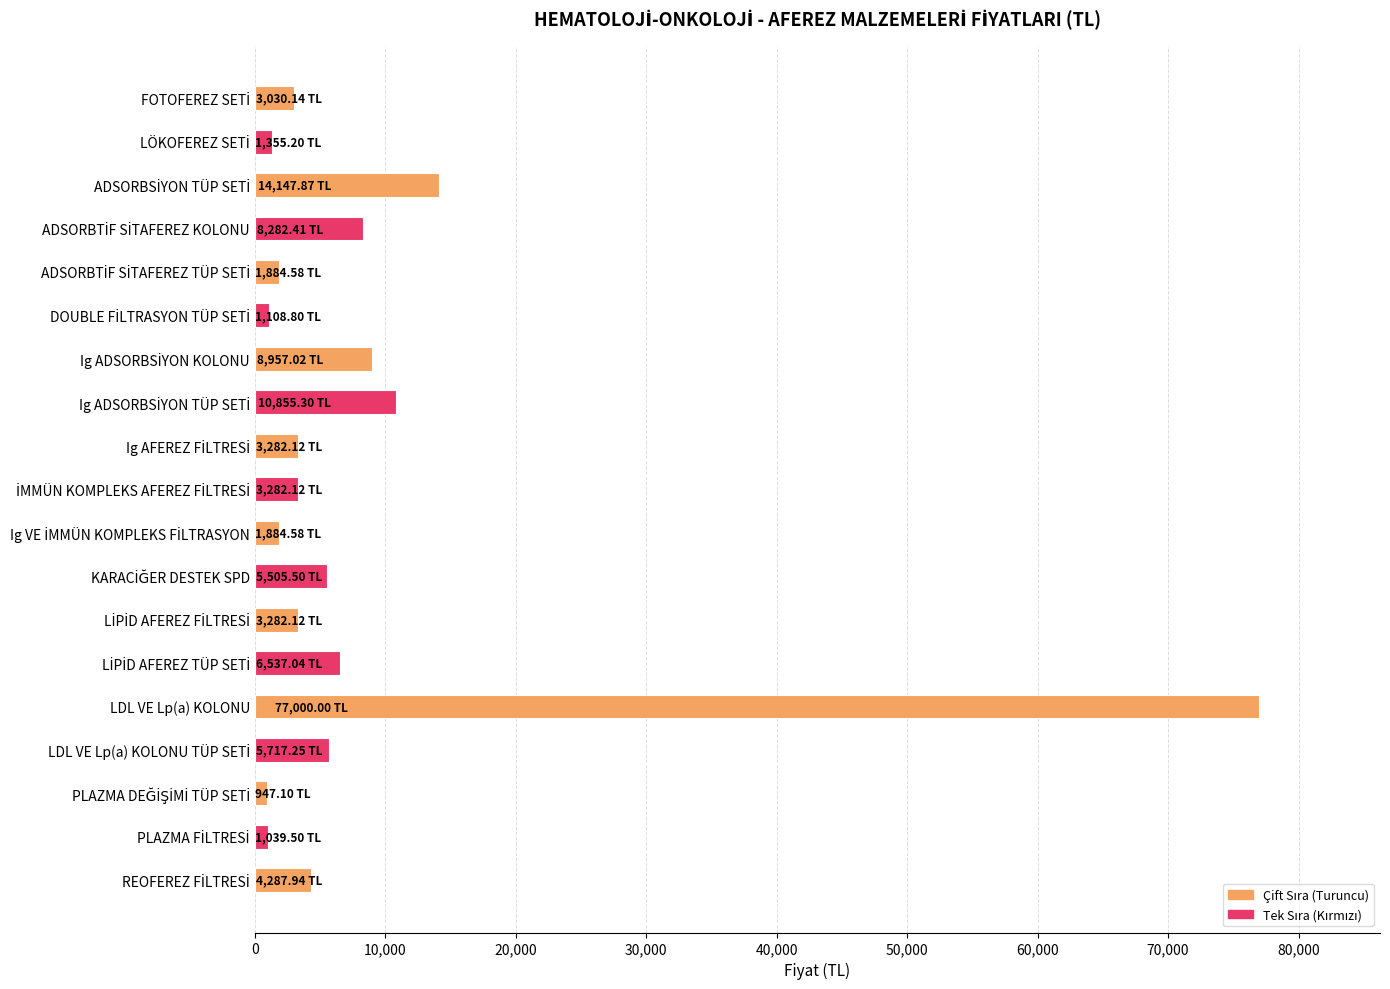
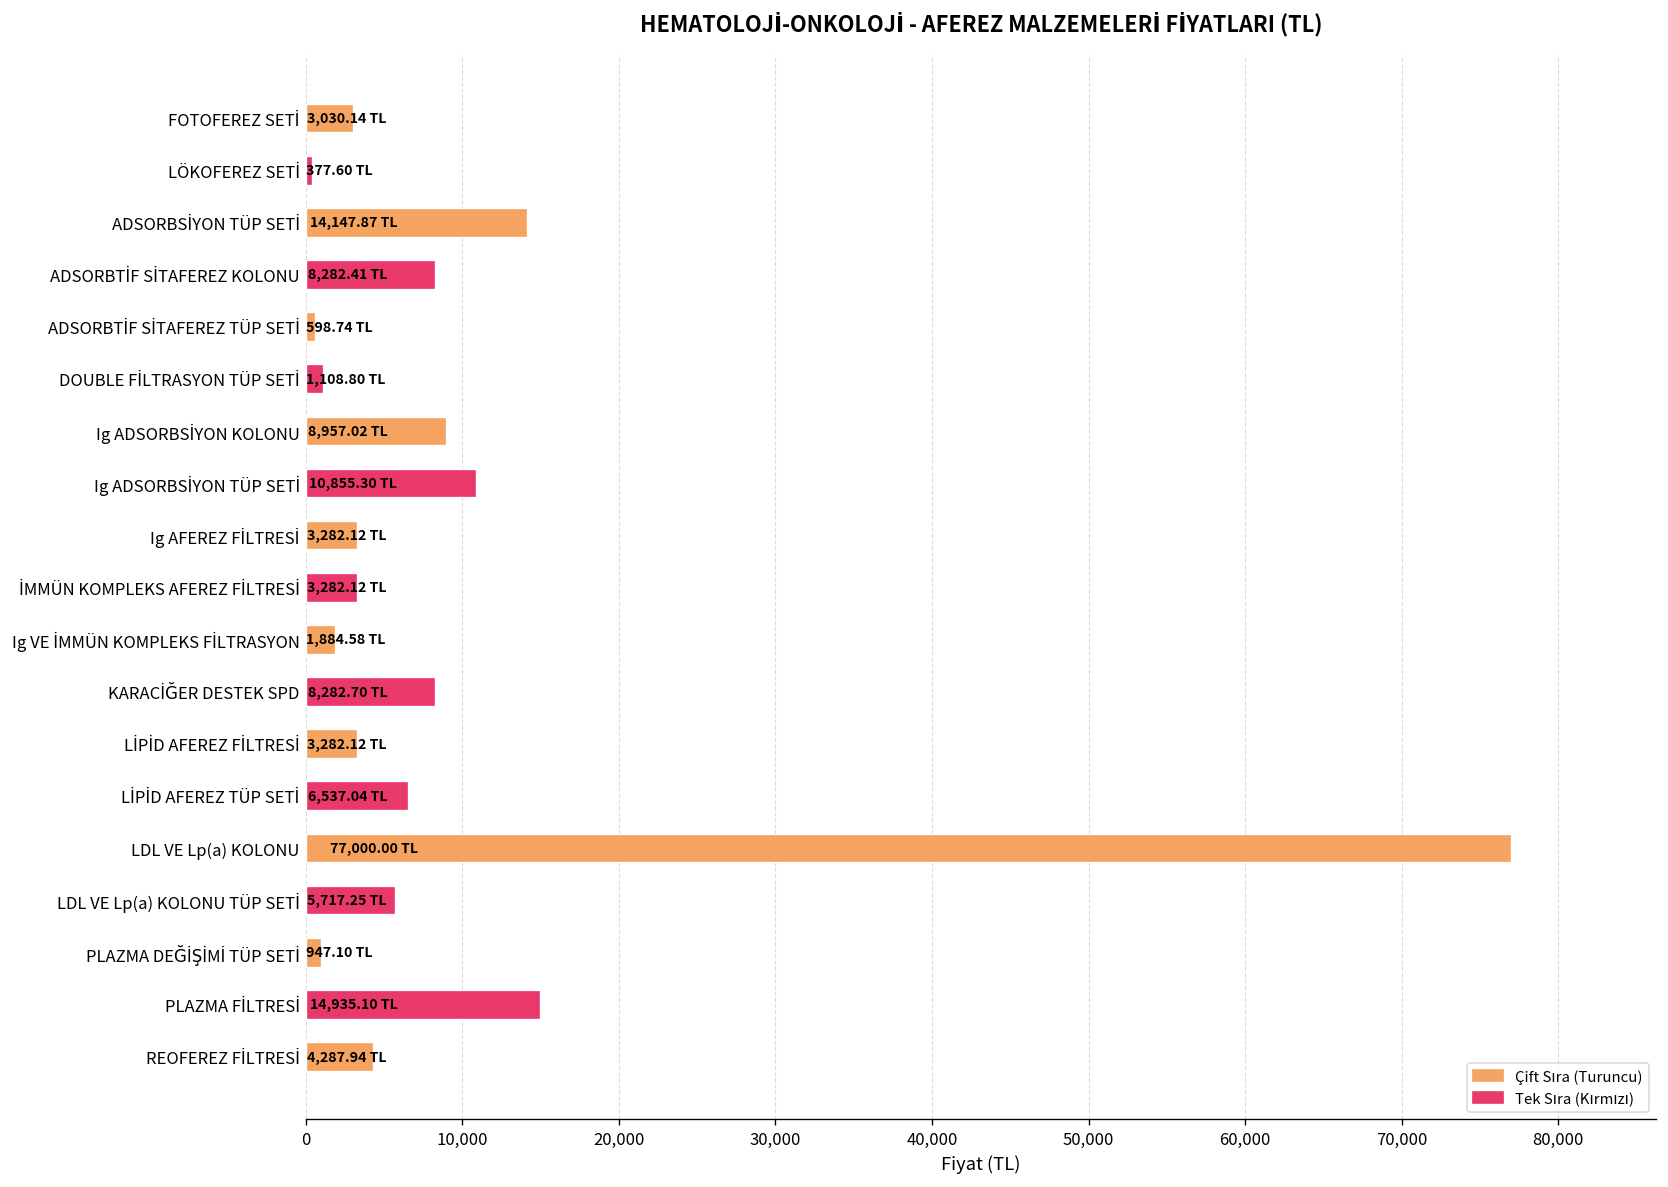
  {
    "FOTOFEREZ SETİ": "3,030.14",
-   "LÖKOFEREZ SETİ": "1,355.20",
+   "LÖKOFEREZ SETİ": "377.60",
    "ADSORBSİYON TÜP SETİ": "14,147.87",
    "ADSORBTİF SİTAFEREZ KOLONU": "8,282.41",
-   "ADSORBTİF SİTAFEREZ TÜP SETİ": "1,884.58",
+   "ADSORBTİF SİTAFEREZ TÜP SETİ": "598.74",
    "DOUBLE FİLTRASYON TÜP SETİ": "1,108.80",
    "Ig ADSORBSİYON KOLONU": "8,957.02",
    "Ig ADSORBSİYON TÜP SETİ": "10,855.30",
    "Ig AFEREZ FİLTRESİ": "3,282.12",
    "İMMÜN KOMPLEKS AFEREZ FİLTRESİ": "3,282.12",
    "Ig VE İMMÜN KOMPLEKS FİLTRASYON": "1,884.58",
-   "KARACİĞER DESTEK SPD": "5,505.50",
+   "KARACİĞER DESTEK SPD": "8,282.70",
    "LİPİD AFEREZ FİLTRESİ": "3,282.12",
    "LİPİD AFEREZ TÜP SETİ": "6,537.04",
    "LDL VE Lp(a) KOLONU": "77,000.00",
    "LDL VE Lp(a) KOLONU TÜP SETİ": "5,717.25",
    "PLAZMA DEĞİŞİMİ TÜP SETİ": "947.10",
-   "PLAZMA FİLTRESİ": "1,039.50",
+   "PLAZMA FİLTRESİ": "14,935.10",
    "REOFEREZ FİLTRESİ": "4,287.94"
  }
